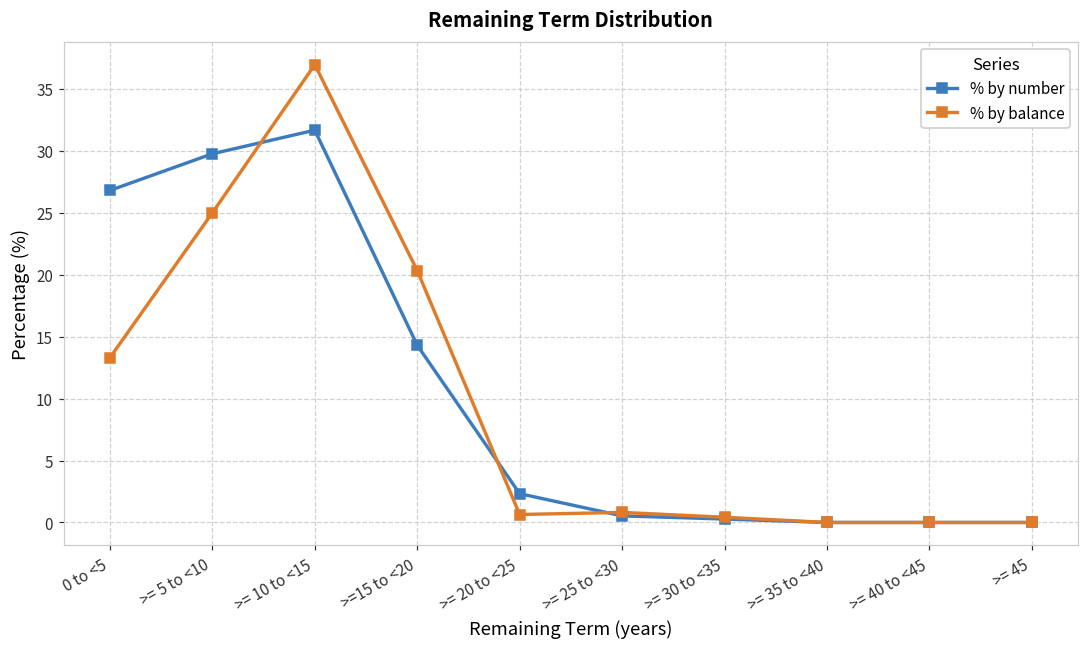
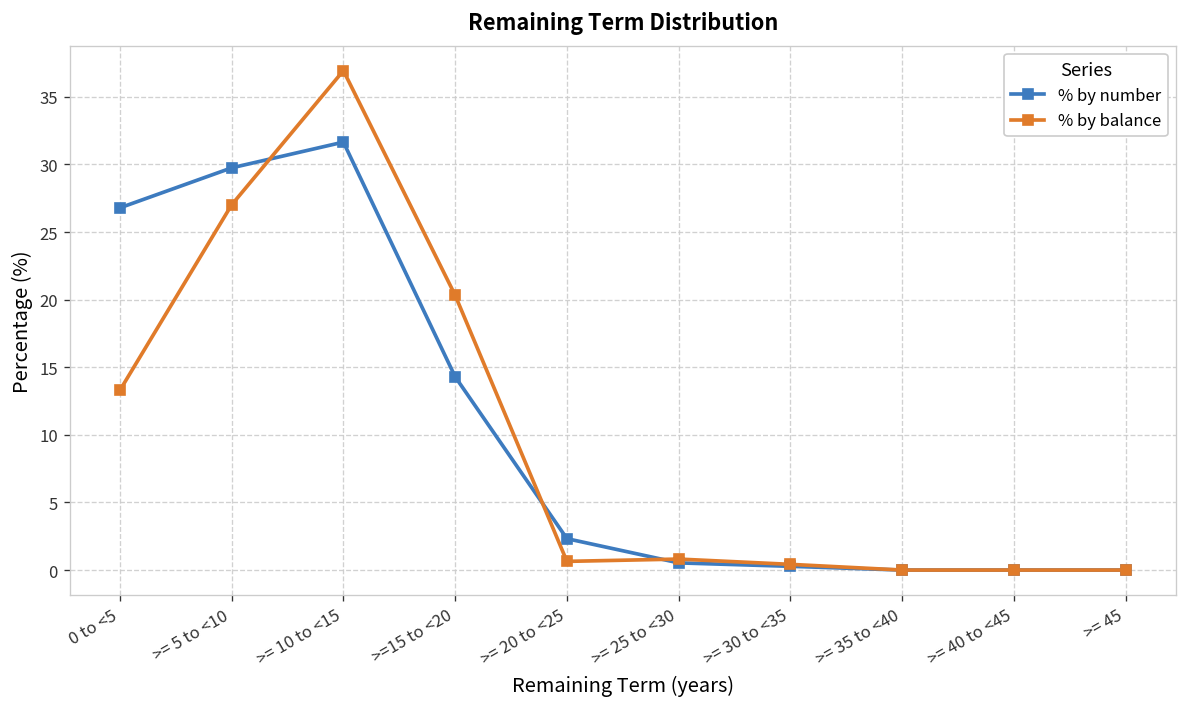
  {
    "% by number": {
      "0 to <5": 26.8,
      ">= 5 to <10": 29.7,
      ">= 10 to <15": 31.7,
      ">=15 to <20": 14.3,
      ">= 20 to <25": 2.3,
      ">= 25 to <30": 0.5
    },
    "% by balance": {
      "0 to <5": 13.3,
-     ">= 5 to <10": 25.0,
+     ">= 5 to <10": 27.0,
      ">= 10 to <15": 36.9,
      ">=15 to <20": 20.3,
      ">= 20 to <25": 0.6,
      ">= 25 to <30": 0.8
    }
  }
